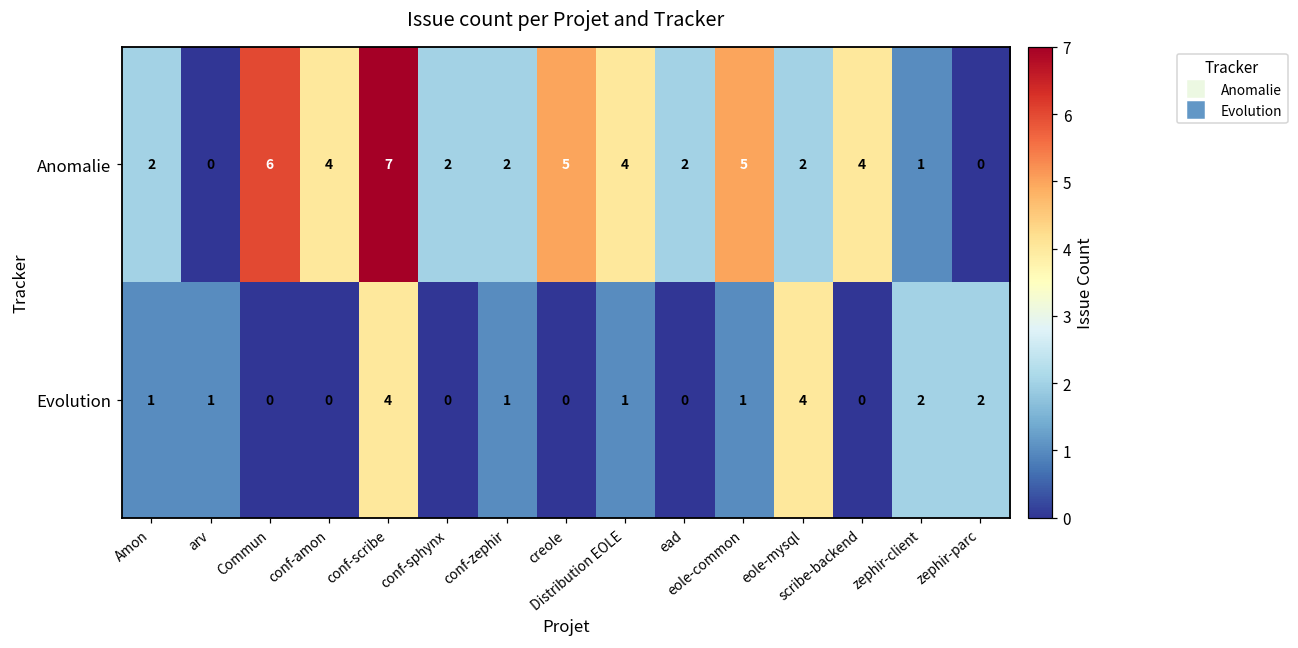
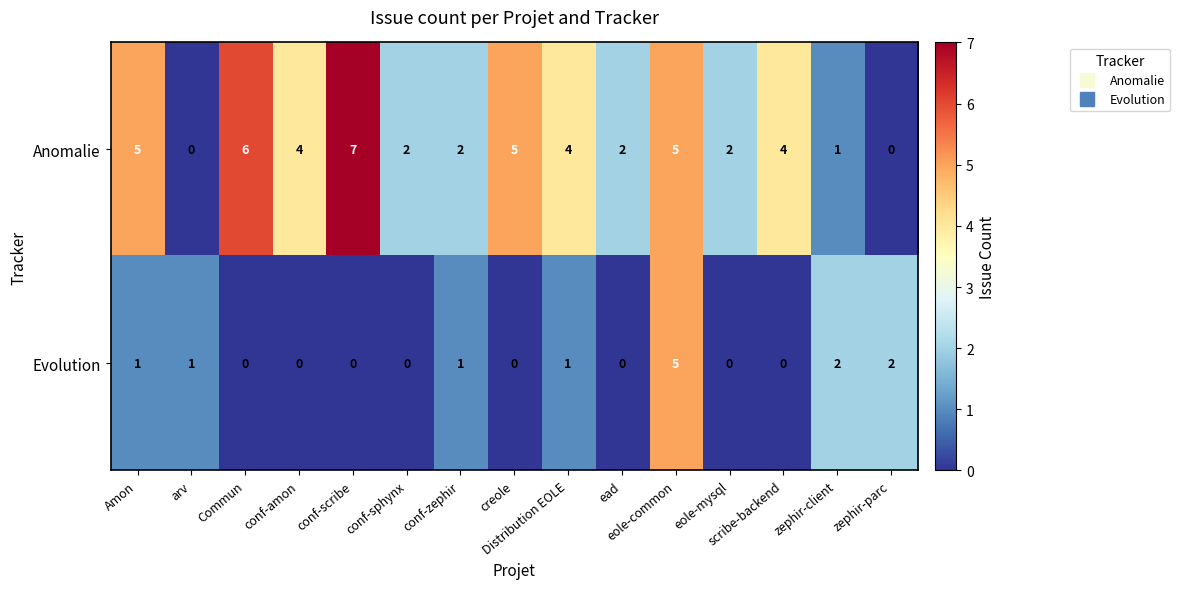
  {
    "Anomalie": {
-     "Amon": 2,
+     "Amon": 5,
      "arv": 0,
      "Commun": 6,
      "conf-amon": 4,
      "conf-scribe": 7,
      "conf-sphynx": 2,
      "conf-zephir": 2,
      "creole": 5,
      "Distribution EOLE": 4,
      "ead": 2,
      "eole-common": 5,
      "eole-mysql": 2,
      "scribe-backend": 4,
      "zephir-client": 1,
      "zephir-parc": 0
    },
    "Evolution": {
      "Amon": 1,
      "arv": 1,
      "Commun": 0,
      "conf-amon": 0,
-     "conf-scribe": 4,
+     "conf-scribe": 0,
      "conf-sphynx": 0,
      "conf-zephir": 1,
      "creole": 0,
      "Distribution EOLE": 1,
      "ead": 0,
-     "eole-common": 1,
-     "eole-mysql": 4,
+     "eole-common": 5,
+     "eole-mysql": 0,
      "scribe-backend": 0,
      "zephir-client": 2,
      "zephir-parc": 2
    }
  }
